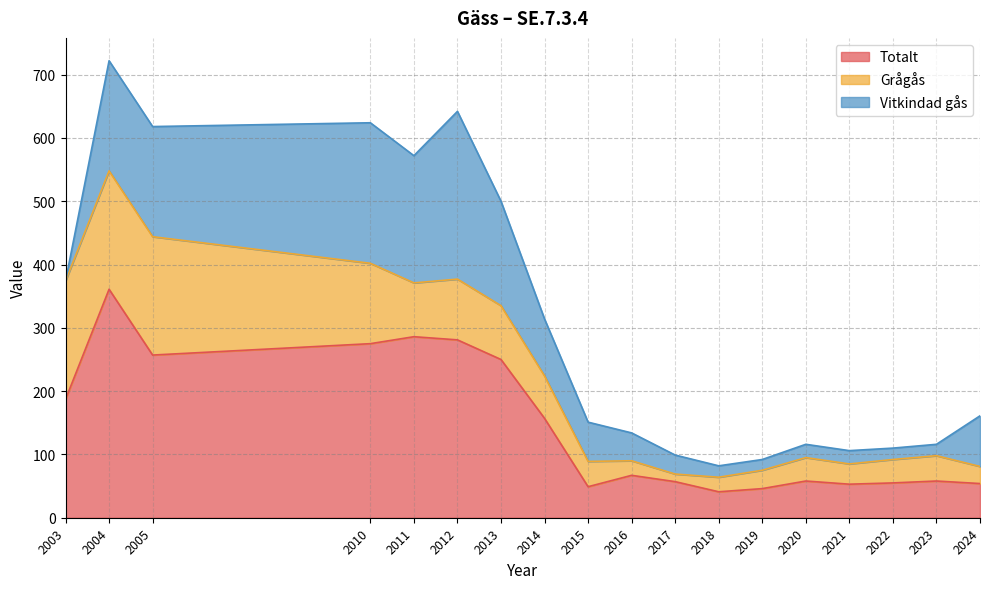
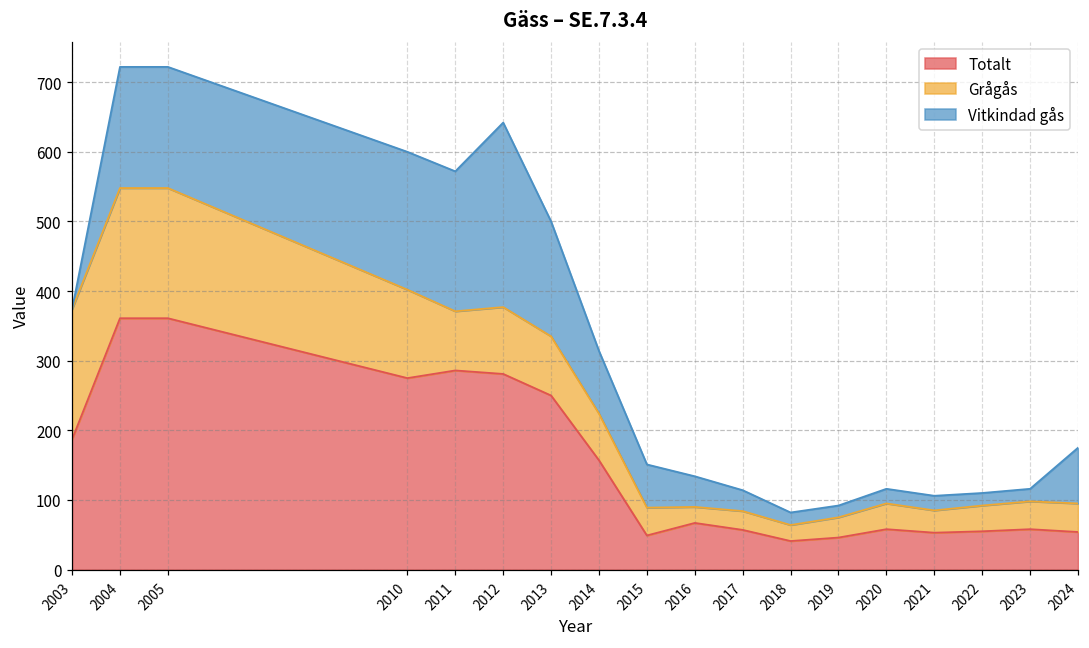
  {
    "Totalt": {
      "2003": 190,
      "2004": 360,
-     "2005": 260,
+     "2005": 360,
      "2010": 280,
      "2011": 290,
      "2012": 280,
      "2013": 250,
      "2014": 160,
      "2015": 50,
      "2016": 70,
      "2017": 60,
      "2018": 40,
      "2019": 50,
      "2020": 60,
      "2021": 50,
      "2022": 60,
      "2023": 60,
      "2024": 50
    },
    "Grågås": {
      "2004": 190,
      "2005": 190,
      "2010": 130,
      "2011": 90,
      "2012": 100,
      "2013": 90,
      "2014": 70,
      "2015": 40,
      "2016": 20,
-     "2017": 10,
+     "2017": 30,
      "2018": 20,
      "2019": 30,
      "2020": 40,
      "2021": 30,
      "2022": 40,
      "2023": 40,
-     "2024": 30
+     "2024": 40
    },
    "Vitkindad gås": {
      "2004": 170,
      "2005": 170,
-     "2010": 220,
+     "2010": 200,
      "2011": 200,
      "2012": 270,
      "2013": 170,
      "2014": 90,
      "2015": 60,
      "2016": 40,
      "2017": 30,
      "2018": 20,
      "2019": 20,
      "2020": 20,
      "2021": 20,
      "2022": 20,
      "2023": 20,
      "2024": 80
    }
  }
